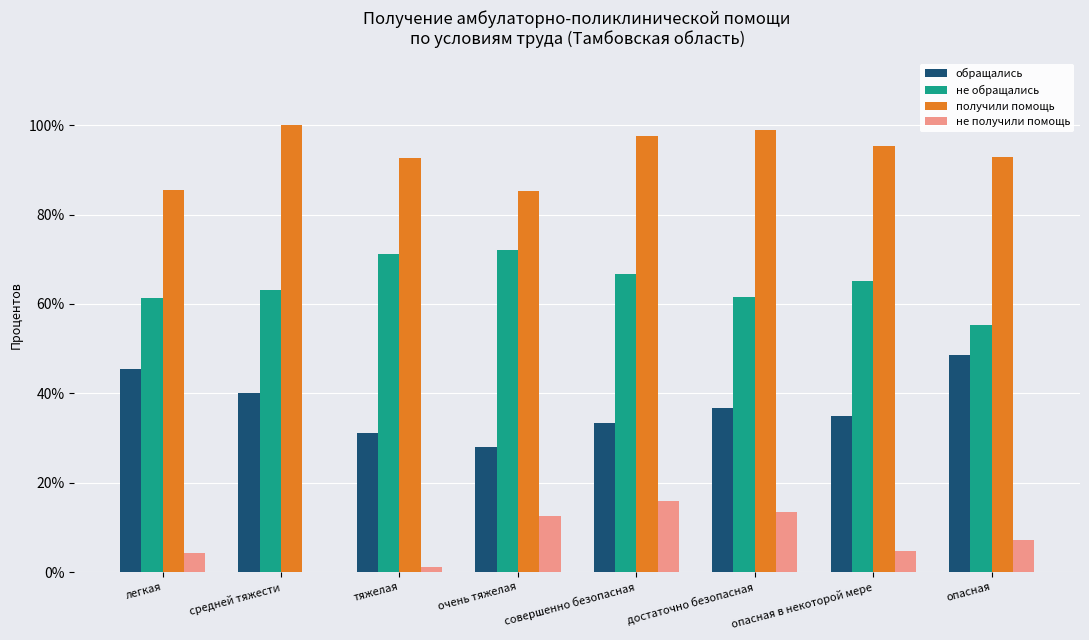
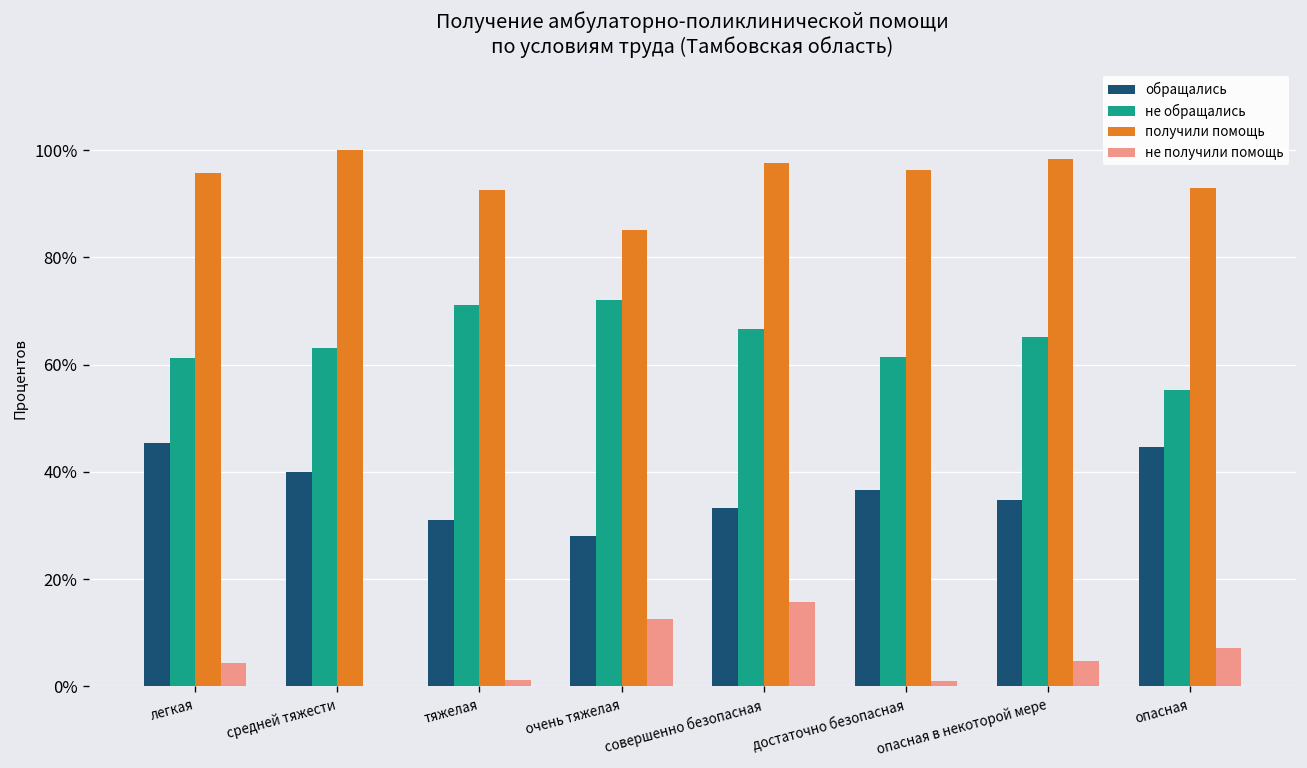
  {
    "обращались": {
      "легкая": "45%",
      "средней тяжести": "40%",
      "тяжелая": "31%",
      "очень тяжелая": "28%",
      "совершенно безопасная": "33%",
      "достаточно безопасная": "37%",
      "опасная в некоторой мере": "35%",
-     "опасная": "49%"
+     "опасная": "45%"
    },
    "не обращались": {
      "легкая": "61%",
      "средней тяжести": "63%",
      "тяжелая": "71%",
      "очень тяжелая": "72%",
      "совершенно безопасная": "67%",
      "достаточно безопасная": "61%",
      "опасная в некоторой мере": "65%",
      "опасная": "55%"
    },
    "получили помощь": {
-     "легкая": "85%",
+     "легкая": "96%",
      "средней тяжести": "100%",
      "тяжелая": "93%",
      "очень тяжелая": "85%",
      "совершенно безопасная": "98%",
-     "достаточно безопасная": "99%",
-     "опасная в некоторой мере": "95%",
+     "достаточно безопасная": "96%",
+     "опасная в некоторой мере": "98%",
      "опасная": "93%"
    },
    "не получили помощь": {
      "легкая": "4%",
      "средней тяжести": "0%",
      "тяжелая": "1%",
      "очень тяжелая": "13%",
      "совершенно безопасная": "16%",
-     "достаточно безопасная": "13%",
+     "достаточно безопасная": "1%",
      "опасная в некоторой мере": "5%",
      "опасная": "7%"
    }
  }
